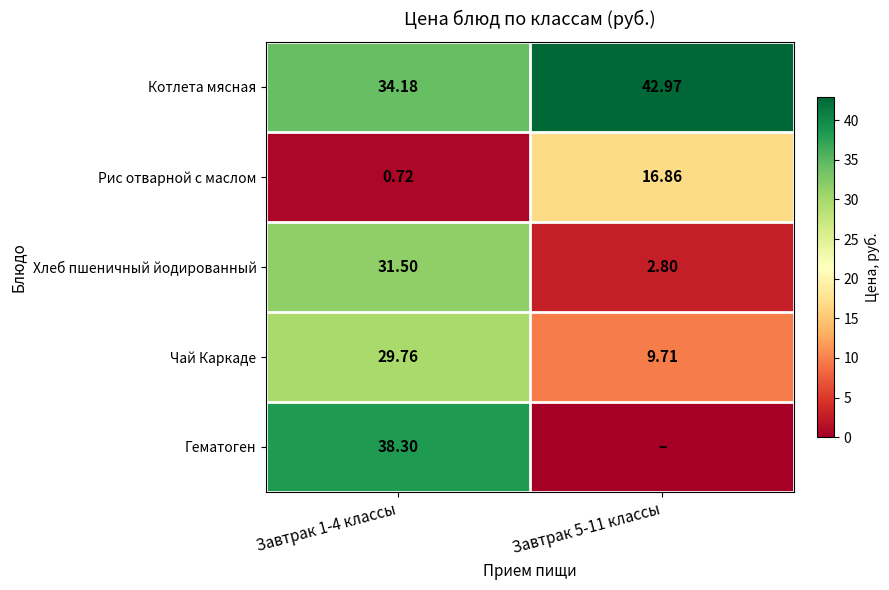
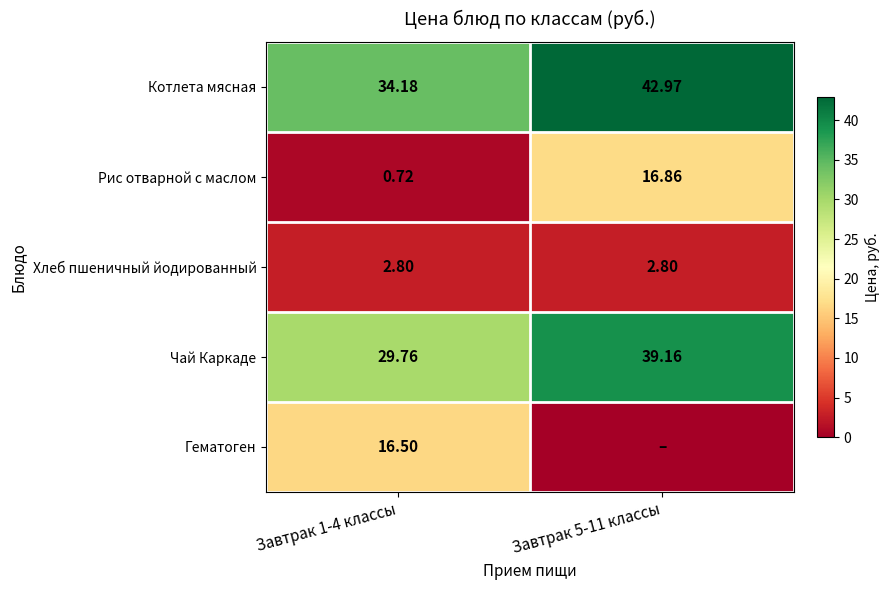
  {
    "Котлета мясная": {
      "Завтрак 1-4 классы": 34.18,
      "Завтрак 5-11 классы": 42.97
    },
    "Рис отварной с маслом": {
      "Завтрак 1-4 классы": 0.72,
      "Завтрак 5-11 классы": 16.86
    },
    "Хлеб пшеничный йодированный": {
-     "Завтрак 1-4 классы": 31.50,
+     "Завтрак 1-4 классы": 2.80,
      "Завтрак 5-11 классы": 2.80
    },
    "Чай Каркаде": {
      "Завтрак 1-4 классы": 29.76,
-     "Завтрак 5-11 классы": 9.71
+     "Завтрак 5-11 классы": 39.16
    },
    "Гематоген": {
-     "Завтрак 1-4 классы": 38.30
+     "Завтрак 1-4 классы": 16.50
    }
  }
